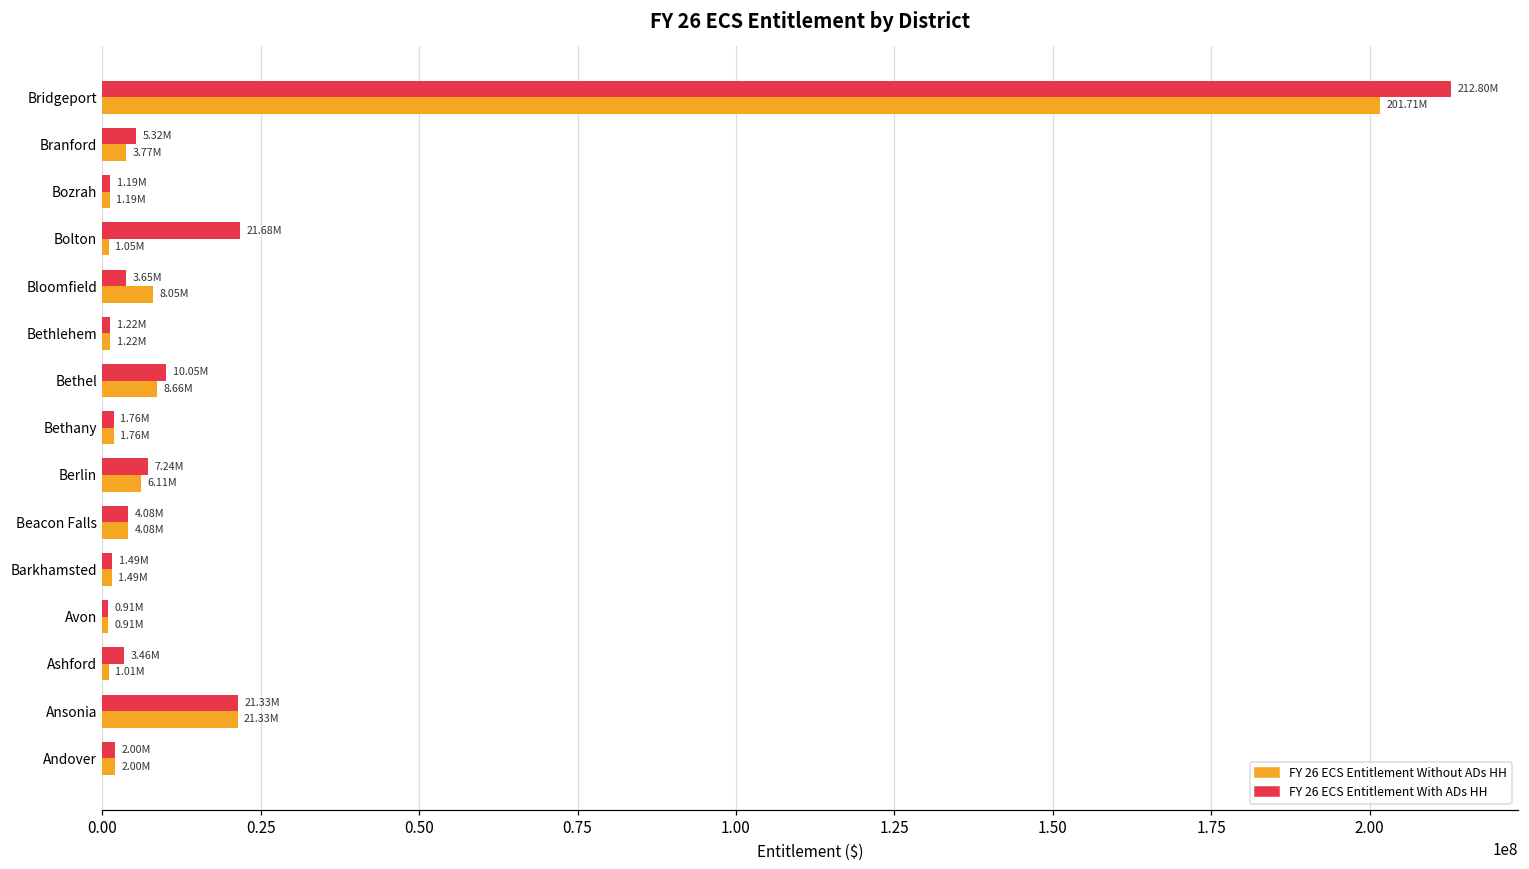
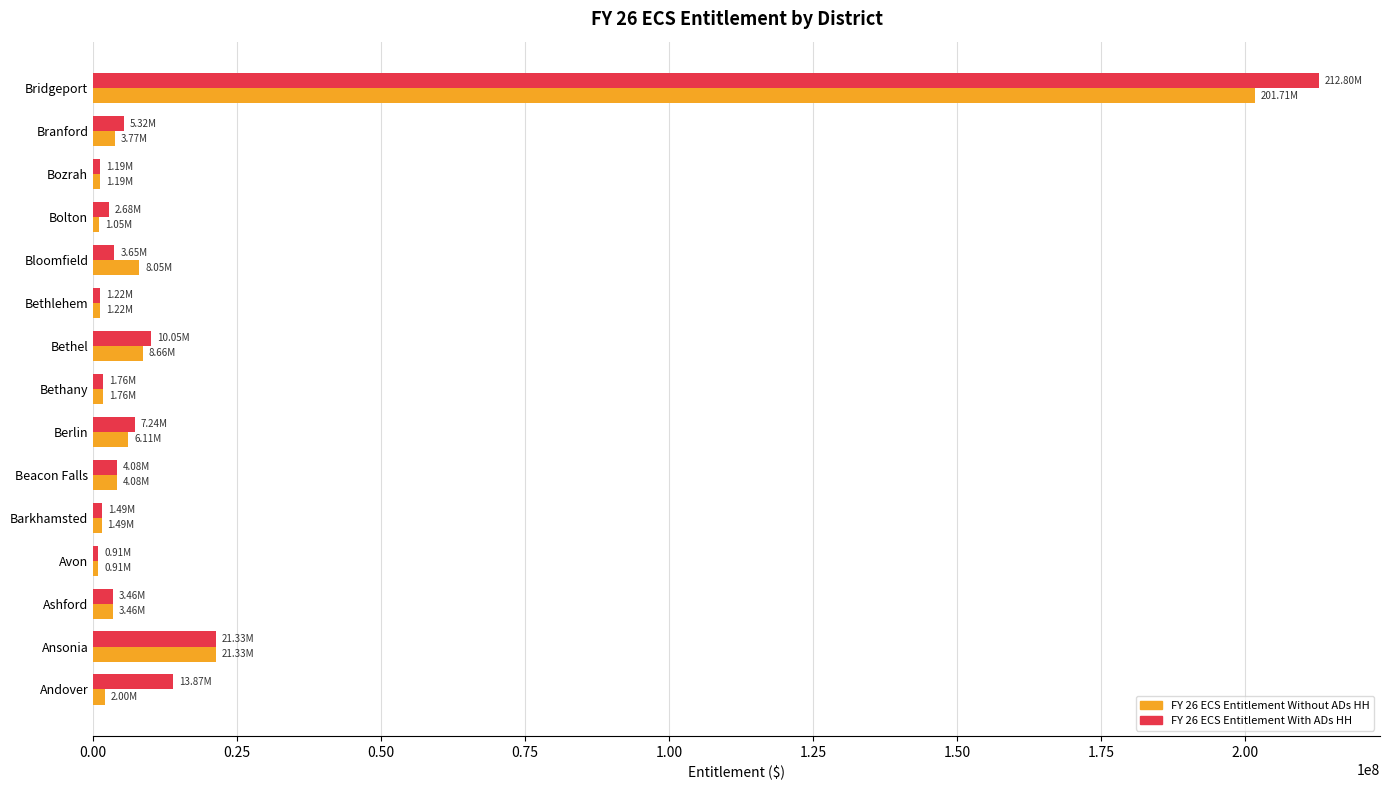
  {
    "FY 26 ECS Entitlement Without ADs HH": {
      "Bridgeport": "201.71M",
      "Branford": "3.77M",
      "Bozrah": "1.19M",
      "Bolton": "1.05M",
      "Bloomfield": "8.05M",
      "Bethlehem": "1.22M",
      "Bethel": "8.66M",
      "Bethany": "1.76M",
      "Berlin": "6.11M",
      "Beacon Falls": "4.08M",
      "Barkhamsted": "1.49M",
      "Avon": "0.91M",
-     "Ashford": "1.01M",
+     "Ashford": "3.46M",
      "Ansonia": "21.33M",
      "Andover": "2.00M"
    },
    "FY 26 ECS Entitlement With ADs HH": {
      "Bridgeport": "212.80M",
      "Branford": "5.32M",
      "Bozrah": "1.19M",
-     "Bolton": "21.68M",
+     "Bolton": "2.68M",
      "Bloomfield": "3.65M",
      "Bethlehem": "1.22M",
      "Bethel": "10.05M",
      "Bethany": "1.76M",
      "Berlin": "7.24M",
      "Beacon Falls": "4.08M",
      "Barkhamsted": "1.49M",
      "Avon": "0.91M",
      "Ashford": "3.46M",
      "Ansonia": "21.33M",
-     "Andover": "2.00M"
+     "Andover": "13.87M"
    }
  }
